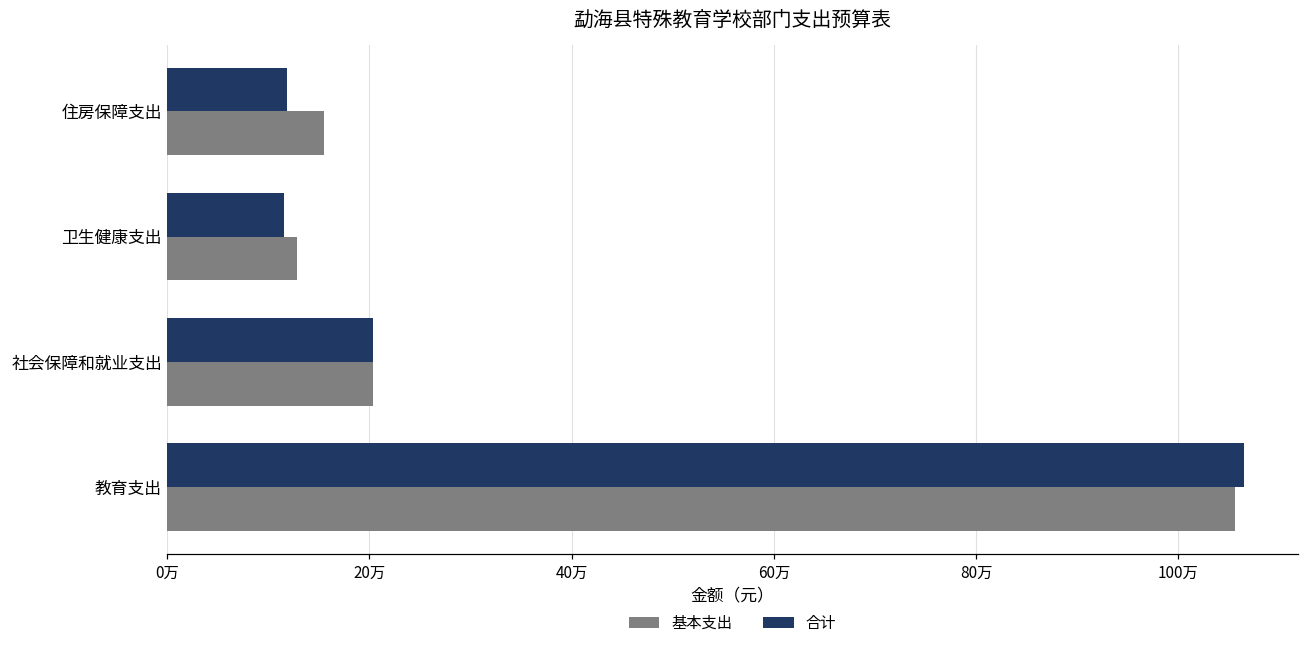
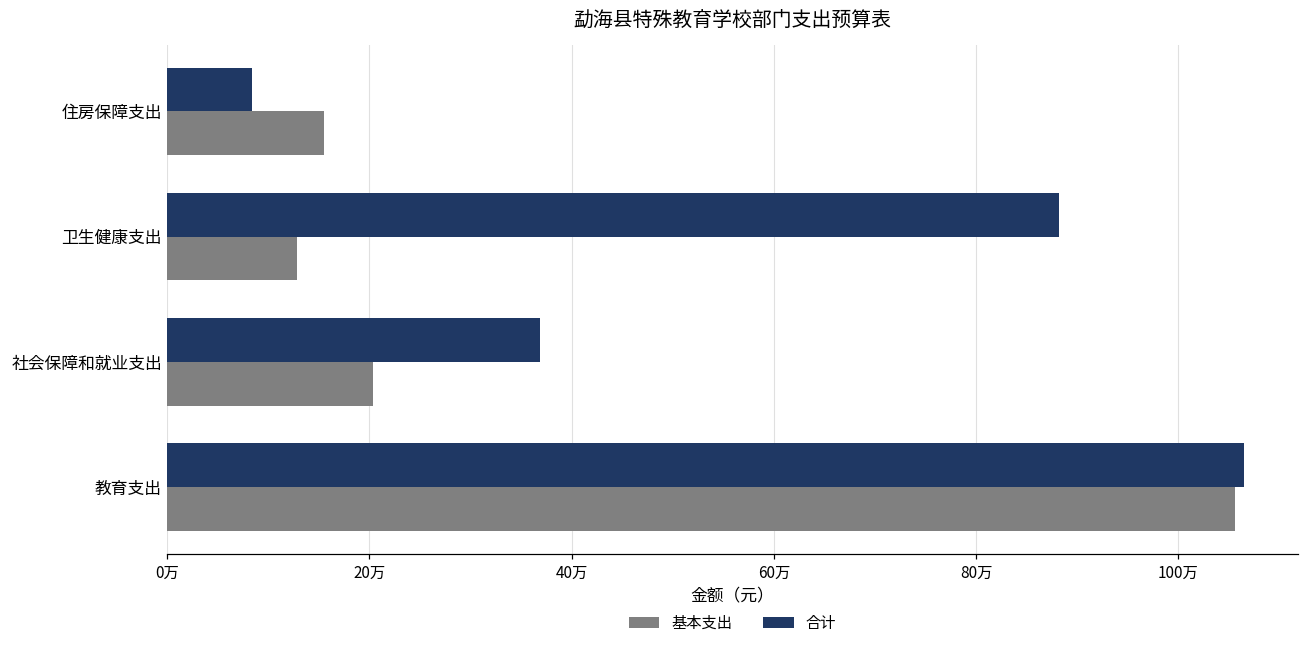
  {
    "基本支出": {
      "住房保障支出": "15万",
      "卫生健康支出": "13万",
      "社会保障和就业支出": "20万",
      "教育支出": "106万"
    },
    "合计": {
-     "住房保障支出": "12万",
-     "卫生健康支出": "11万",
-     "社会保障和就业支出": "20万",
+     "住房保障支出": "8万",
+     "卫生健康支出": "88万",
+     "社会保障和就业支出": "37万",
      "教育支出": "107万"
    }
  }
